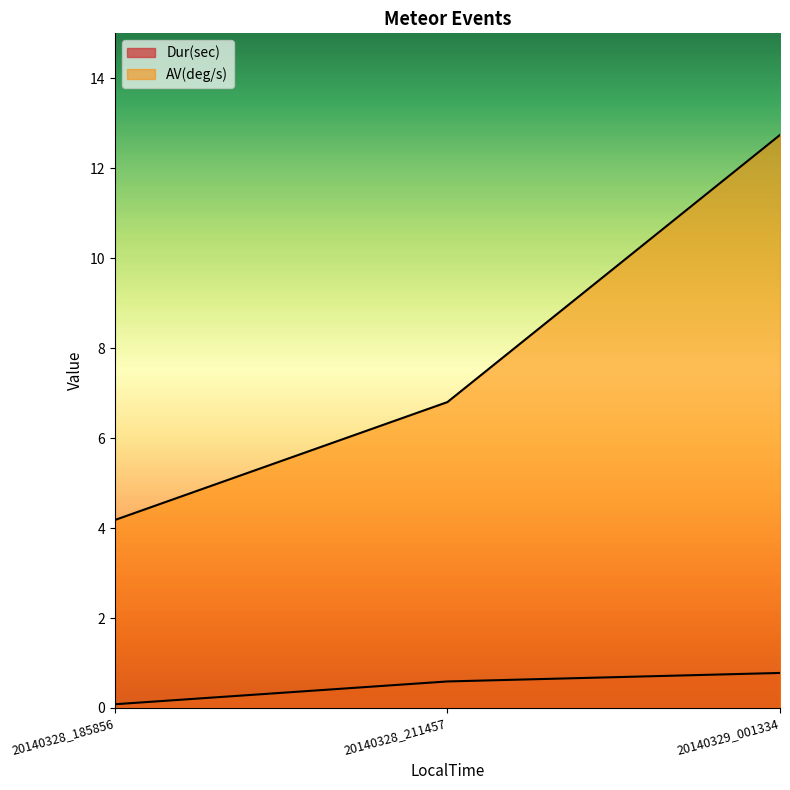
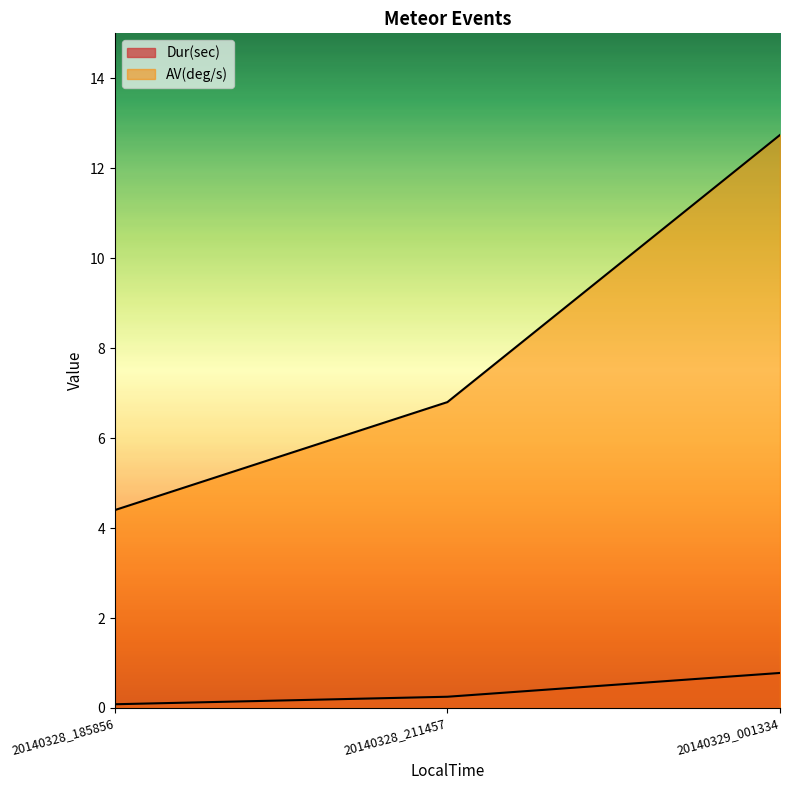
  {
    "Dur(sec)": {
      "20140328_185856": 0.1,
-     "20140328_211457": 0.6,
+     "20140328_211457": 0.3,
      "20140329_001334": 0.8
    },
    "AV(deg/s)": {
-     "20140328_185856": 4.2,
+     "20140328_185856": 4.4,
      "20140328_211457": 6.8,
      "20140329_001334": 12.7
    }
  }
